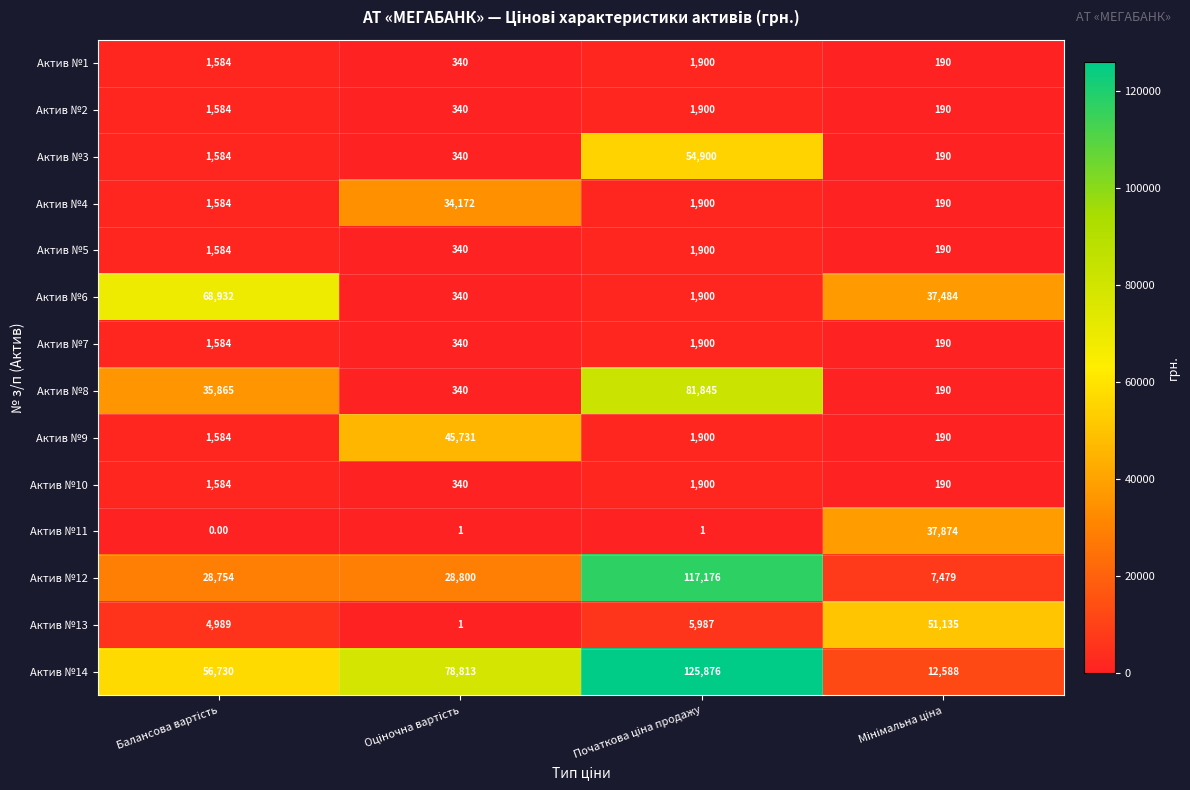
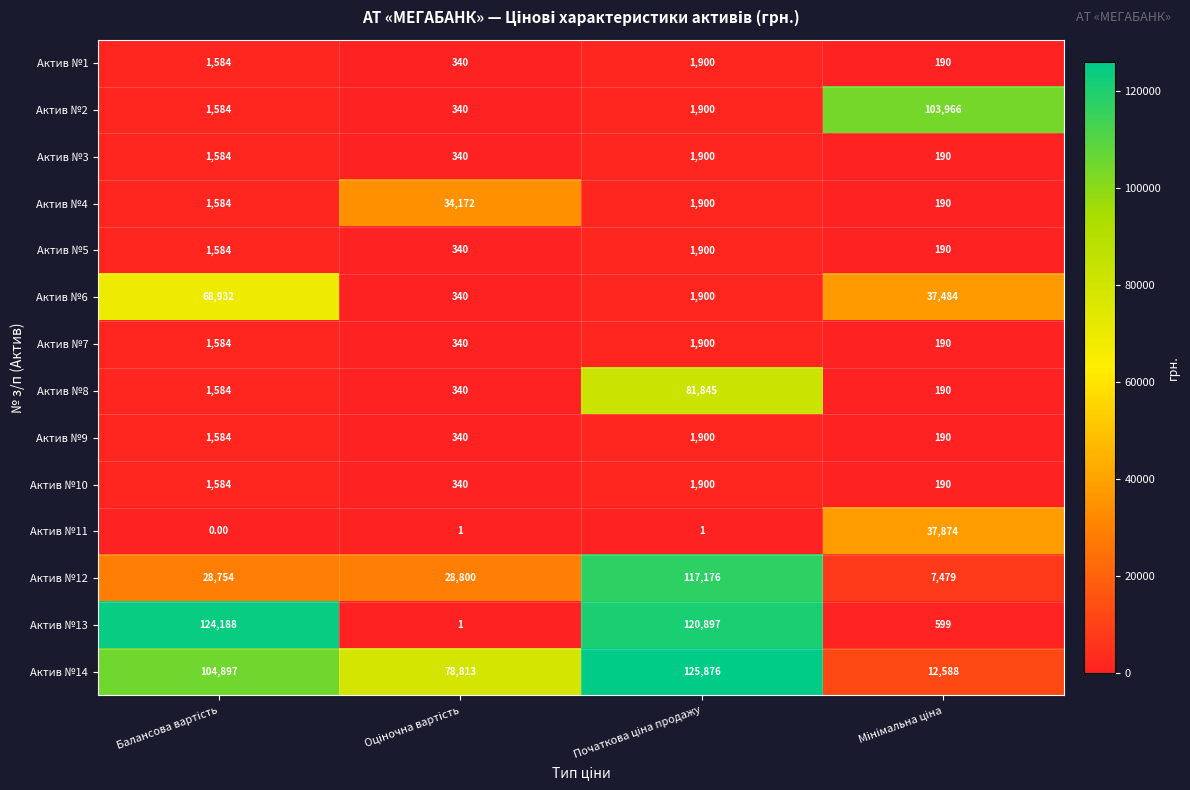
  {
    "Актив №1": {
      "Балансова вартість": "1,584",
      "Оціночна вартість": "340",
      "Початкова ціна продажу": "1,900",
      "Мінімальна ціна": "190"
    },
    "Актив №2": {
      "Балансова вартість": "1,584",
      "Оціночна вартість": "340",
      "Початкова ціна продажу": "1,900",
-     "Мінімальна ціна": "190"
+     "Мінімальна ціна": "103,966"
    },
    "Актив №3": {
      "Балансова вартість": "1,584",
      "Оціночна вартість": "340",
-     "Початкова ціна продажу": "54,900",
+     "Початкова ціна продажу": "1,900",
      "Мінімальна ціна": "190"
    },
    "Актив №4": {
      "Балансова вартість": "1,584",
      "Оціночна вартість": "34,172",
      "Початкова ціна продажу": "1,900",
      "Мінімальна ціна": "190"
    },
    "Актив №5": {
      "Балансова вартість": "1,584",
      "Оціночна вартість": "340",
      "Початкова ціна продажу": "1,900",
      "Мінімальна ціна": "190"
    },
    "Актив №6": {
      "Балансова вартість": "68,932",
      "Оціночна вартість": "340",
      "Початкова ціна продажу": "1,900",
      "Мінімальна ціна": "37,484"
    },
    "Актив №7": {
      "Балансова вартість": "1,584",
      "Оціночна вартість": "340",
      "Початкова ціна продажу": "1,900",
      "Мінімальна ціна": "190"
    },
    "Актив №8": {
-     "Балансова вартість": "35,865",
+     "Балансова вартість": "1,584",
      "Оціночна вартість": "340",
      "Початкова ціна продажу": "81,845",
      "Мінімальна ціна": "190"
    },
    "Актив №9": {
      "Балансова вартість": "1,584",
-     "Оціночна вартість": "45,731",
+     "Оціночна вартість": "340",
      "Початкова ціна продажу": "1,900",
      "Мінімальна ціна": "190"
    },
    "Актив №10": {
      "Балансова вартість": "1,584",
      "Оціночна вартість": "340",
      "Початкова ціна продажу": "1,900",
      "Мінімальна ціна": "190"
    },
    "Актив №11": {
      "Балансова вартість": "0.00",
      "Оціночна вартість": "1",
      "Початкова ціна продажу": "1",
      "Мінімальна ціна": "37,874"
    },
    "Актив №12": {
      "Балансова вартість": "28,754",
      "Оціночна вартість": "28,800",
      "Початкова ціна продажу": "117,176",
      "Мінімальна ціна": "7,479"
    },
    "Актив №13": {
-     "Балансова вартість": "4,989",
+     "Балансова вартість": "124,188",
      "Оціночна вартість": "1",
-     "Початкова ціна продажу": "5,987",
-     "Мінімальна ціна": "51,135"
+     "Початкова ціна продажу": "120,897",
+     "Мінімальна ціна": "599"
    },
    "Актив №14": {
-     "Балансова вартість": "56,730",
+     "Балансова вартість": "104,897",
      "Оціночна вартість": "78,813",
      "Початкова ціна продажу": "125,876",
      "Мінімальна ціна": "12,588"
    }
  }
